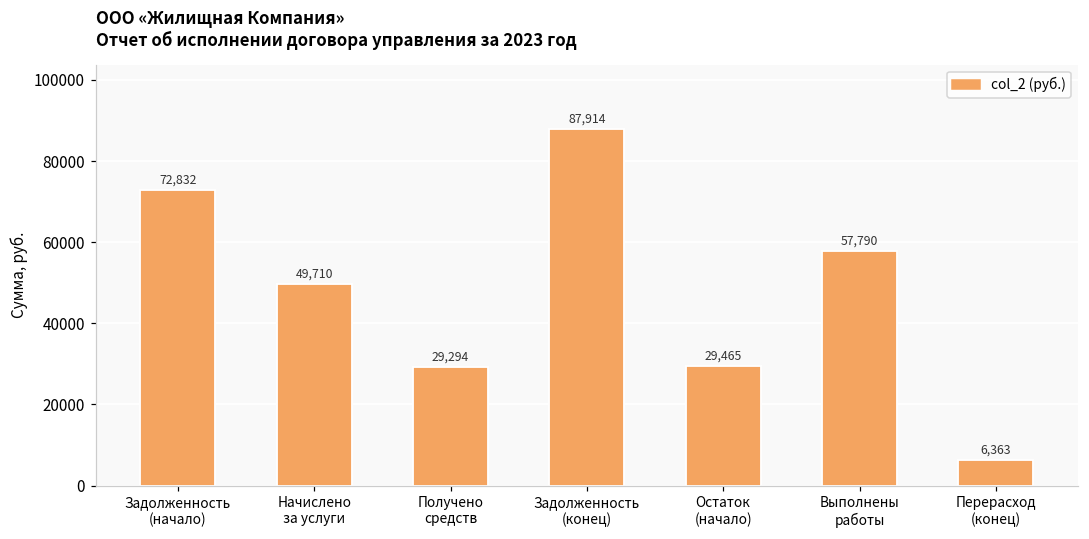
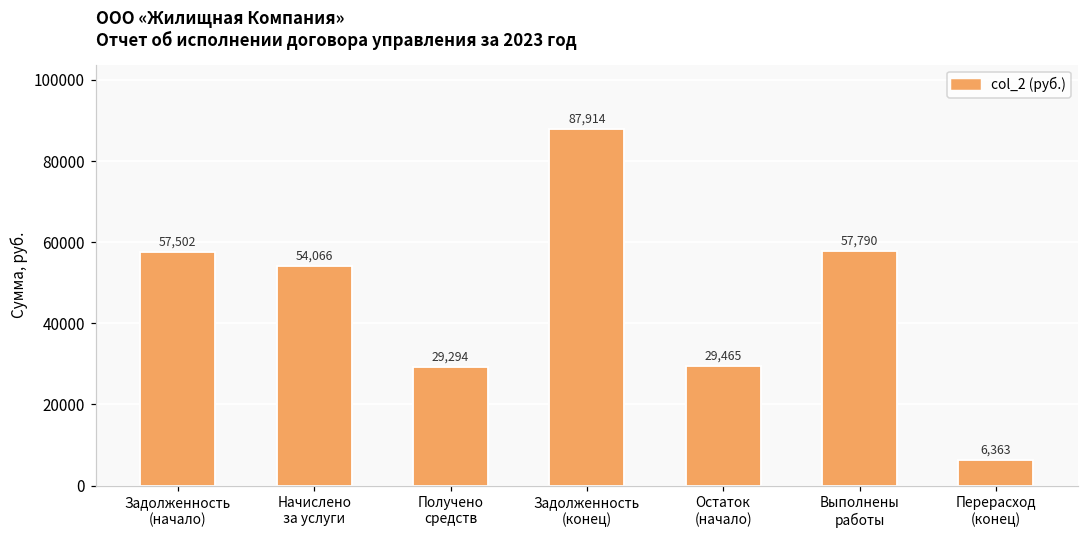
  {
-   "Задолженность (начало)": "72,832",
-   "Начислено за услуги": "49,710",
+   "Задолженность (начало)": "57,502",
+   "Начислено за услуги": "54,066",
    "Получено средств": "29,294",
    "Задолженность (конец)": "87,914",
    "Остаток (начало)": "29,465",
    "Выполнены работы": "57,790",
    "Перерасход (конец)": "6,363"
  }
